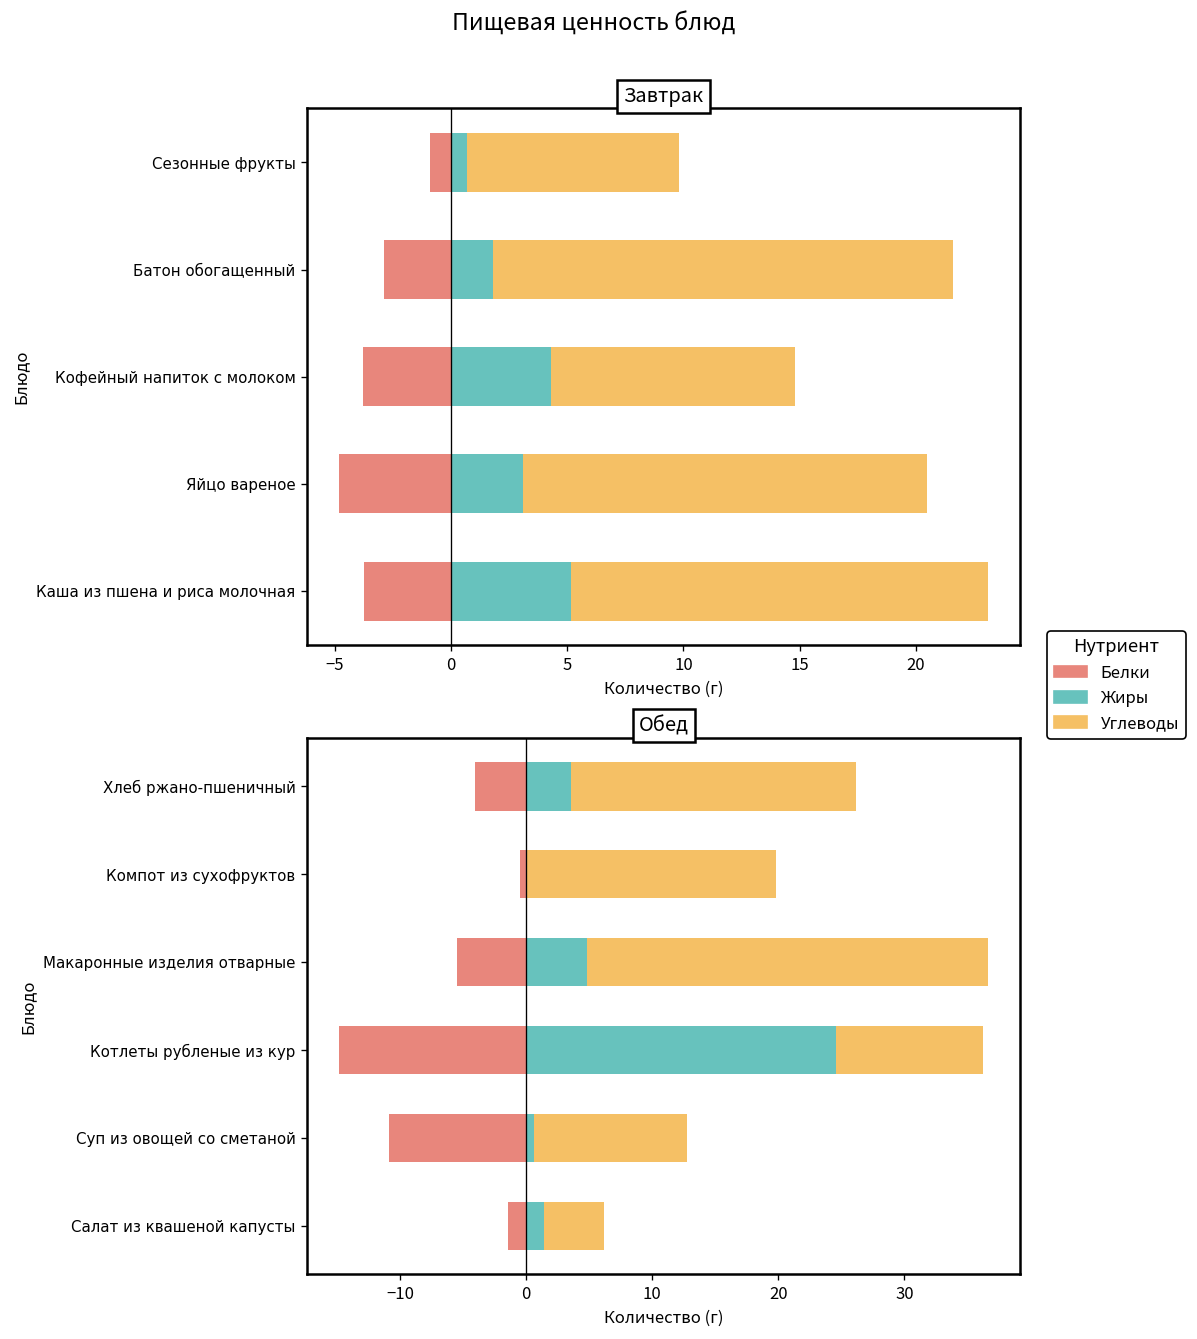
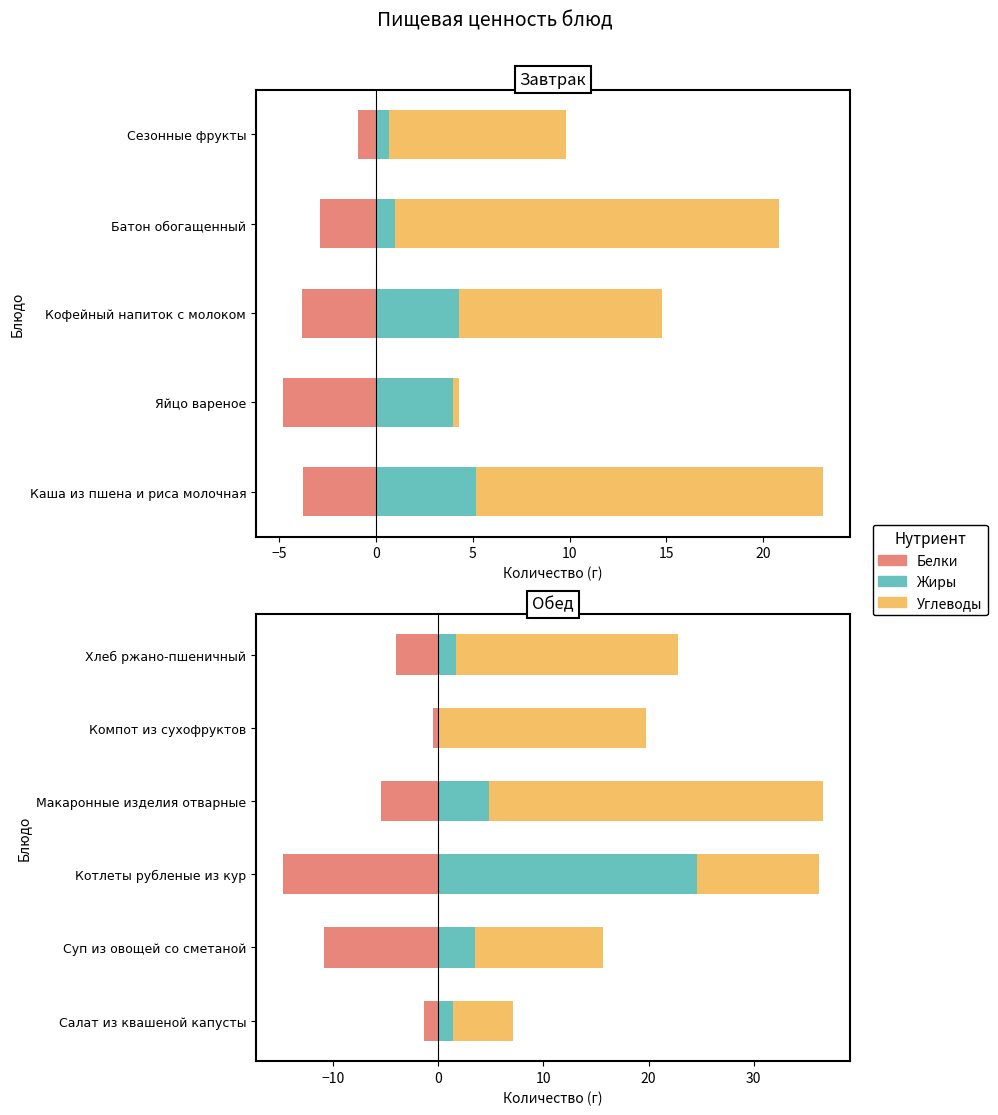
  {
    "Завтрак": {
      "Белки": {
        "Сезонные фрукты": -0.9,
        "Батон обогащенный": -2.9,
        "Кофейный напиток с молоком": -3.8,
        "Яйцо вареное": -4.8,
        "Каша из пшена и риса молочная": -3.8
      },
      "Жиры": {
        "Сезонные фрукты": 0.7,
-       "Батон обогащенный": 1.8,
+       "Батон обогащенный": 1.0,
        "Кофейный напиток с молоком": 4.3,
-       "Яйцо вареное": 3.1,
+       "Яйцо вареное": 4.0,
        "Каша из пшена и риса молочная": 5.2
      },
      "Углеводы": {
        "Сезонные фрукты": 9.1,
        "Батон обогащенный": 19.8,
        "Кофейный напиток с молоком": 10.5,
-       "Яйцо вареное": 17.4,
+       "Яйцо вареное": 0.3,
        "Каша из пшена и риса молочная": 17.9
      }
    },
    "Обед": {
      "Белки": {
        "Хлеб ржано-пшеничный": -4.1,
        "Компот из сухофруктов": -0.5,
        "Макаронные изделия отварные": -5.5,
        "Котлеты рубленые из кур": -14.8,
        "Суп из овощей со сметаной": -10.9,
        "Салат из квашеной капусты": -1.4
      },
      "Жиры": {
-       "Хлеб ржано-пшеничный": 3.6,
+       "Хлеб ржано-пшеничный": 1.7,
        "Компот из сухофруктов": 0.0,
        "Макаронные изделия отварные": 4.8,
        "Котлеты рубленые из кур": 24.6,
-       "Суп из овощей со сметаной": 0.6,
+       "Суп из овощей со сметаной": 3.5,
        "Салат из квашеной капусты": 1.4
      },
      "Углеводы": {
-       "Хлеб ржано-пшеничный": 22.6,
+       "Хлеб ржано-пшеничный": 21.1,
        "Компот из сухофруктов": 19.8,
        "Макаронные изделия отварные": 31.8,
        "Котлеты рубленые из кур": 11.6,
        "Суп из овощей со сметаной": 12.2,
-       "Салат из квашеной капусты": 4.8
+       "Салат из квашеной капусты": 5.7
      }
    }
  }
